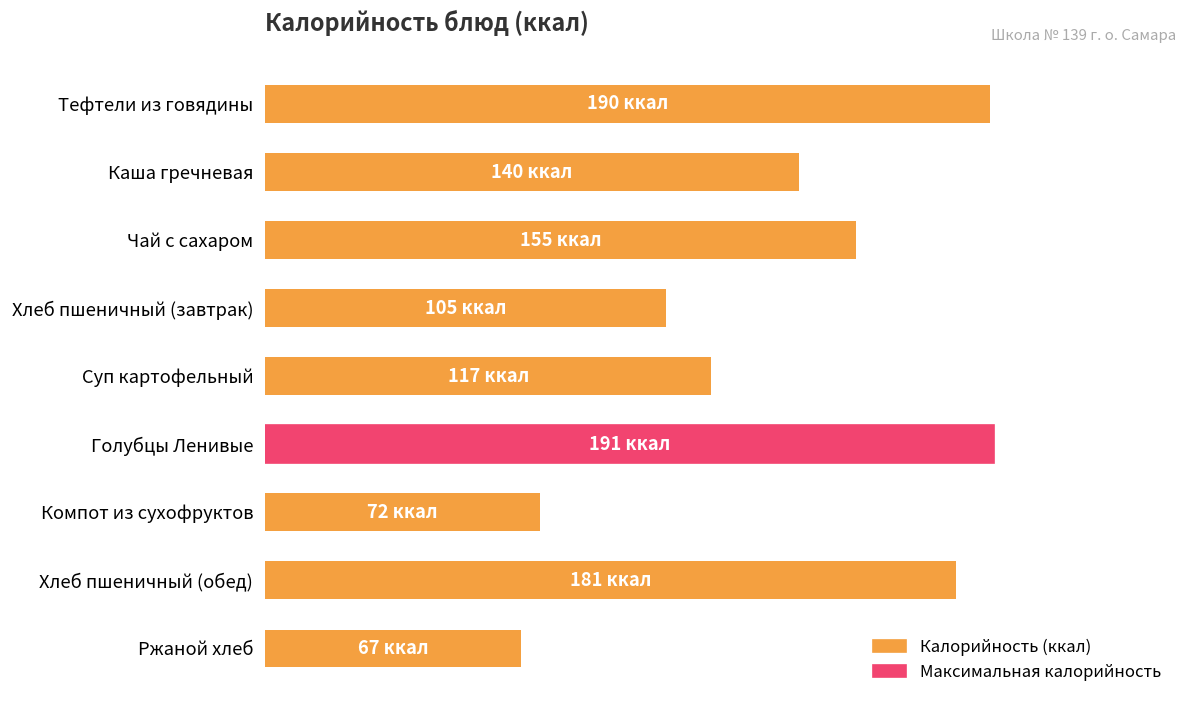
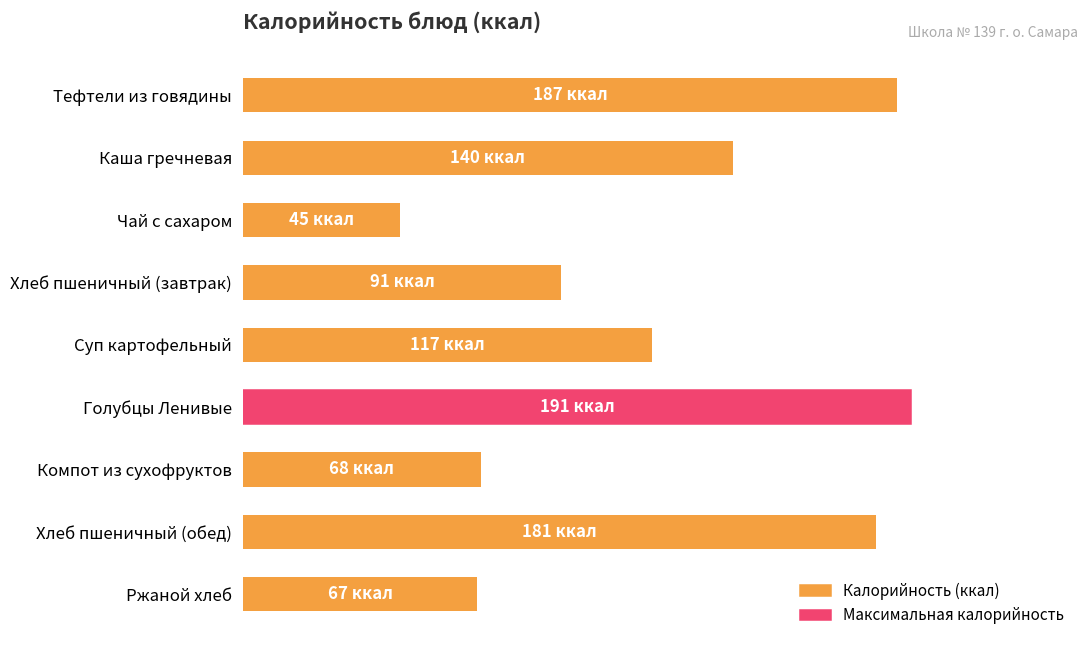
  {
-   "Тефтели из говядины": 190,
+   "Тефтели из говядины": 187,
    "Каша гречневая": 140,
-   "Чай с сахаром": 155,
-   "Хлеб пшеничный (завтрак)": 105,
+   "Чай с сахаром": 45,
+   "Хлеб пшеничный (завтрак)": 91,
    "Суп картофельный": 117,
    "Голубцы Ленивые": 191,
-   "Компот из сухофруктов": 72,
+   "Компот из сухофруктов": 68,
    "Хлеб пшеничный (обед)": 181,
    "Ржаной хлеб": 67
  }
